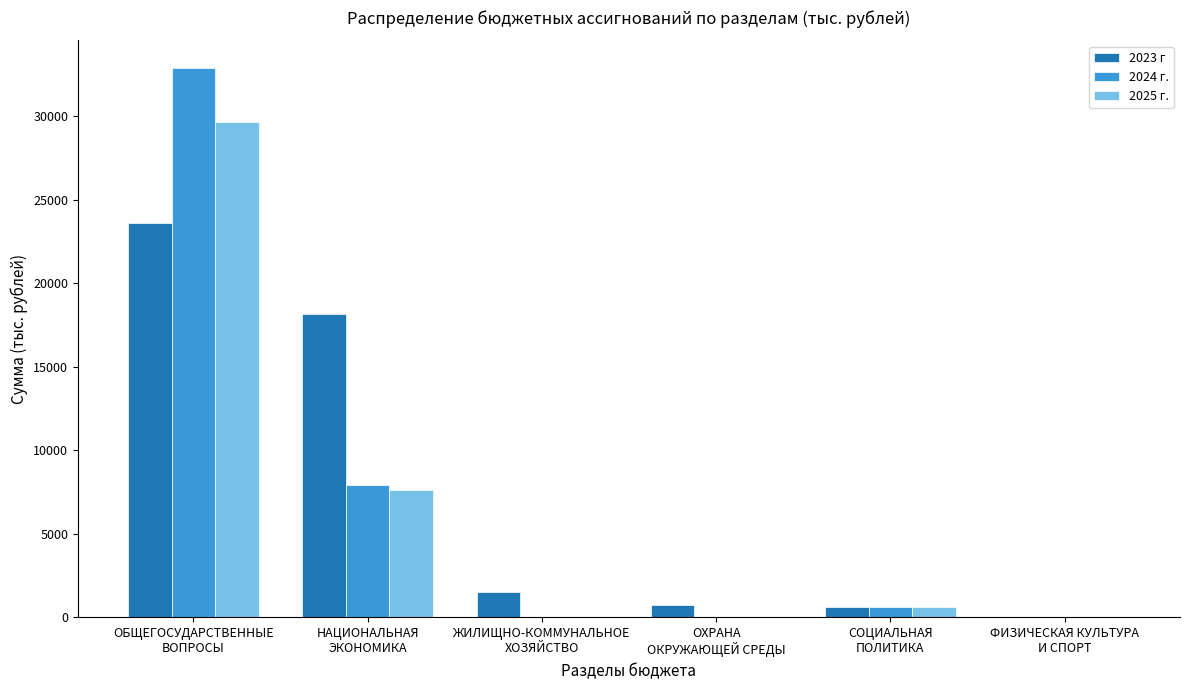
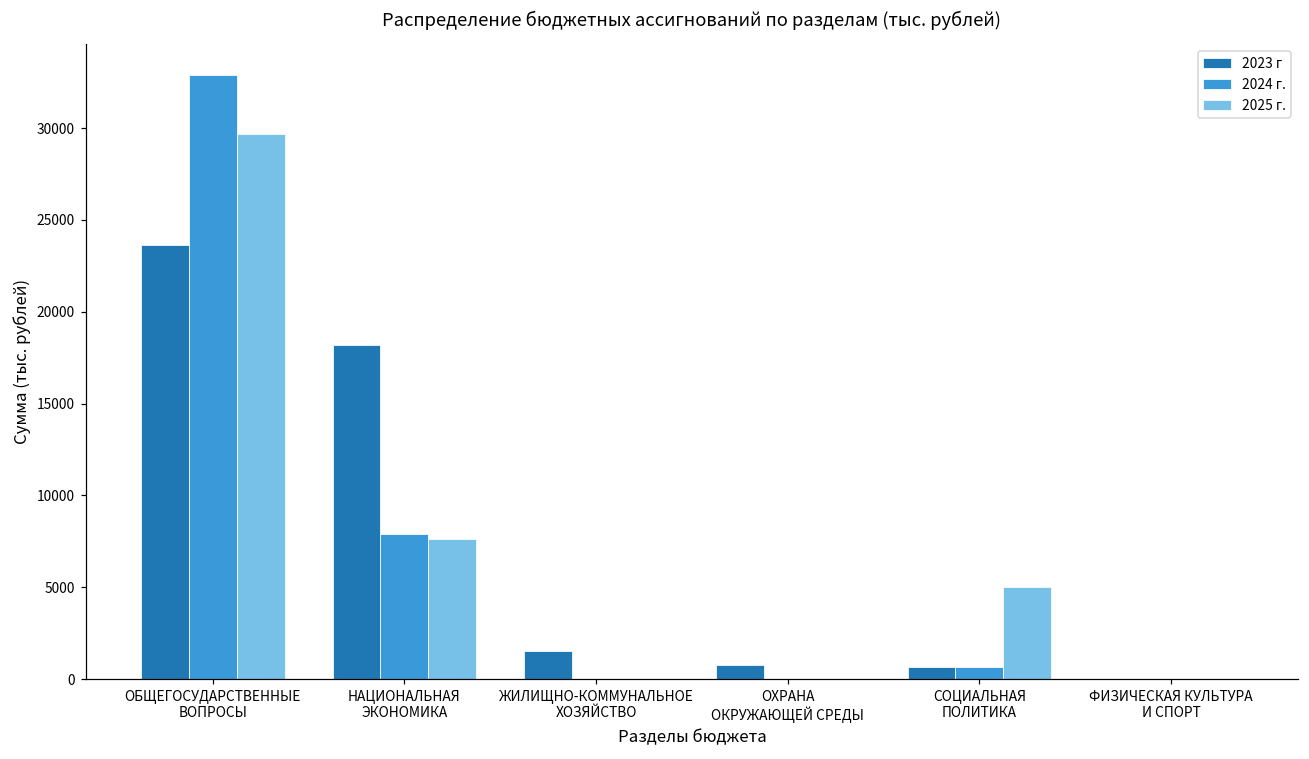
  {
    "2025 г.": {
      "ОБЩЕГОСУДАРСТВЕННЫЕ ВОПРОСЫ": 29700,
      "НАЦИОНАЛЬНАЯ ЭКОНОМИКА": 7600,
      "ЖИЛИЩНО-КОММУНАЛЬНОЕ ХОЗЯЙСТВО": 0,
      "ОХРАНА ОКРУЖАЮЩЕЙ СРЕДЫ": 0,
-     "СОЦИАЛЬНАЯ ПОЛИТИКА": 600,
+     "СОЦИАЛЬНАЯ ПОЛИТИКА": 5000,
      "ФИЗИЧЕСКАЯ КУЛЬТУРА И СПОРТ": 0
    }
  }
